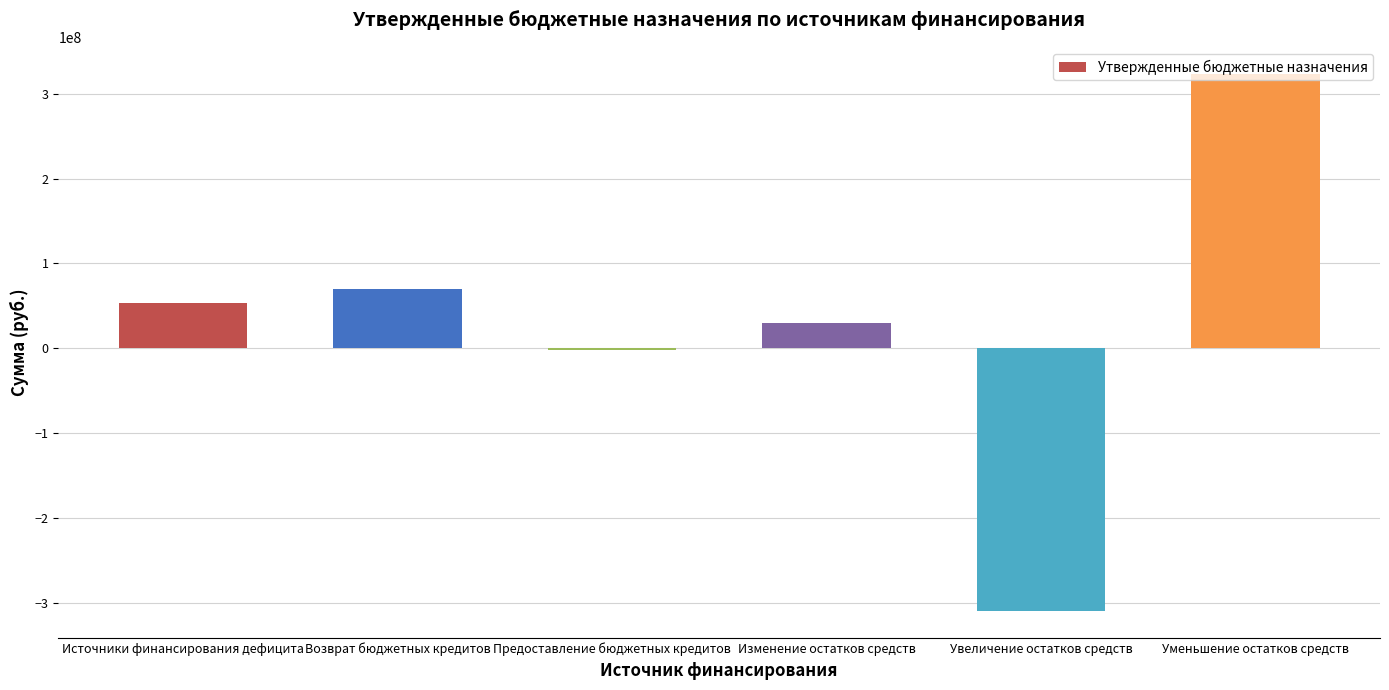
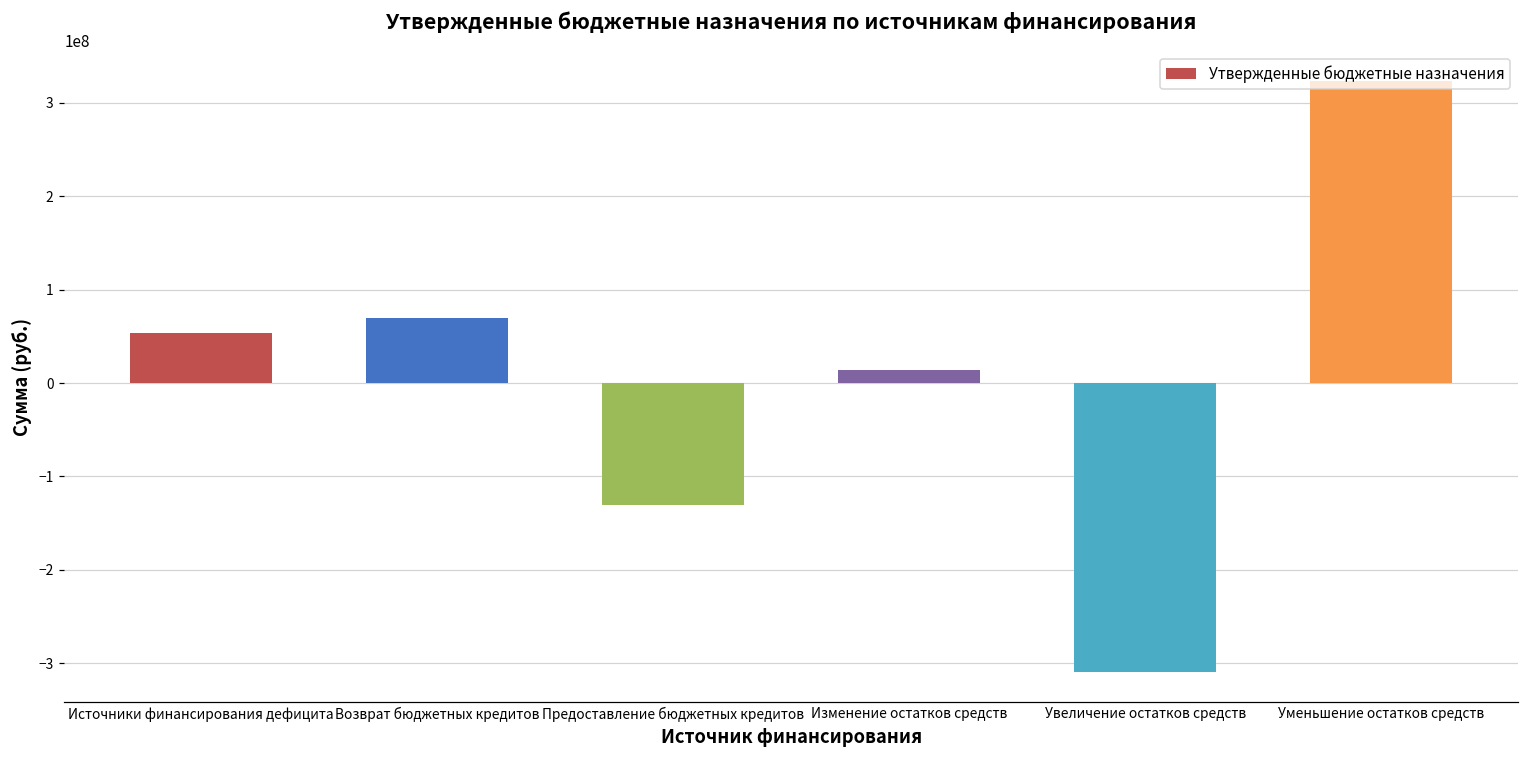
  {
    "Источники финансирования дефицита": 50000000,
    "Возврат бюджетных кредитов": 70000000,
-   "Предоставление бюджетных кредитов": 0,
-   "Изменение остатков средств": 30000000,
+   "Предоставление бюджетных кредитов": -130000000,
+   "Изменение остатков средств": 10000000,
    "Увеличение остатков средств": -310000000
  }
